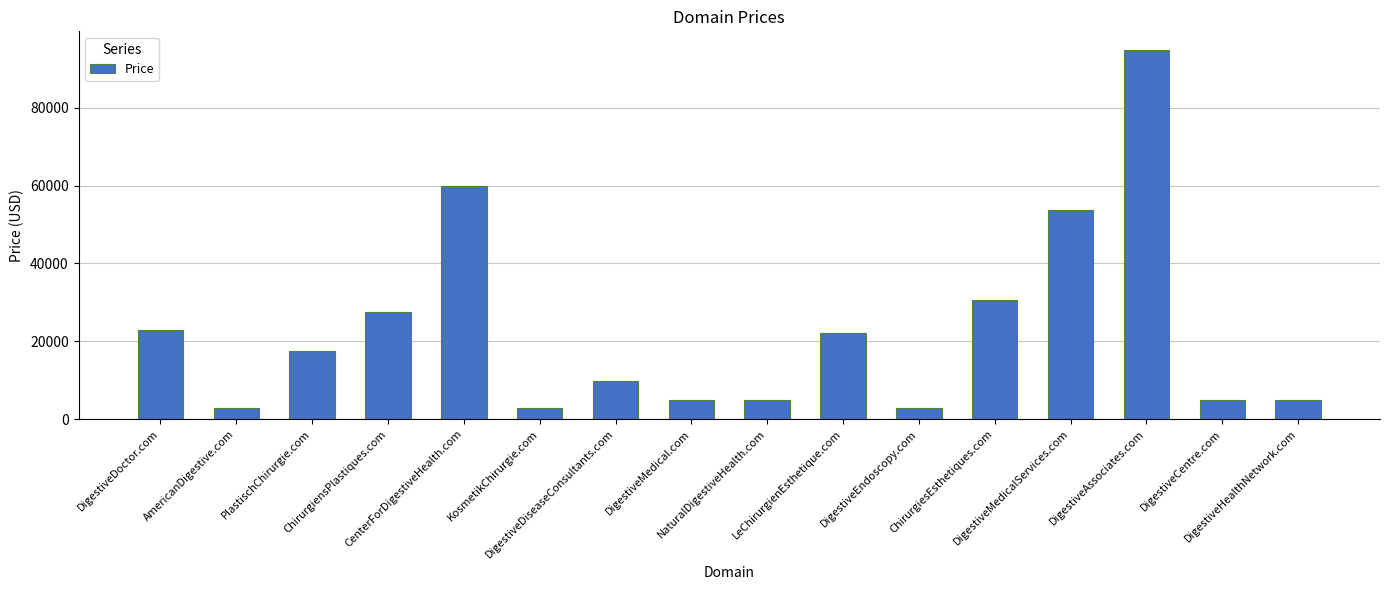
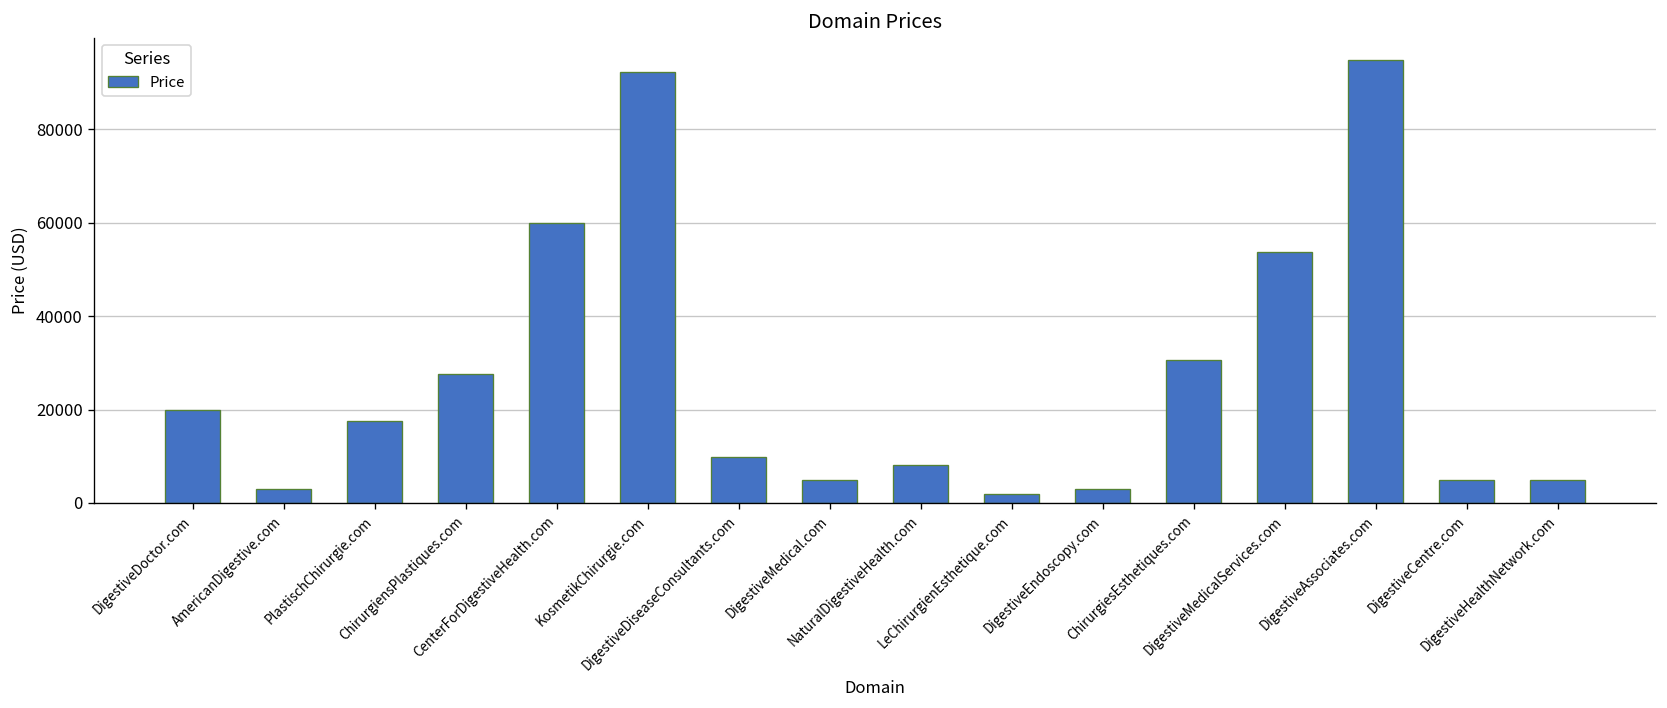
  {
-   "DigestiveDoctor.com": 23000,
+   "DigestiveDoctor.com": 20000,
    "AmericanDigestive.com": 3000,
    "PlastischChirurgie.com": 17000,
    "ChirurgiensPlastiques.com": 28000,
    "CenterForDigestiveHealth.com": 60000,
-   "KosmetikChirurgie.com": 3000,
+   "KosmetikChirurgie.com": 92000,
    "DigestiveDiseaseConsultants.com": 10000,
    "DigestiveMedical.com": 5000,
-   "NaturalDigestiveHealth.com": 5000,
-   "LeChirurgienEsthetique.com": 22000,
+   "NaturalDigestiveHealth.com": 8000,
+   "LeChirurgienEsthetique.com": 2000,
    "DigestiveEndoscopy.com": 3000,
    "ChirurgiesEsthetiques.com": 31000,
    "DigestiveMedicalServices.com": 54000,
    "DigestiveAssociates.com": 95000,
    "DigestiveCentre.com": 5000,
    "DigestiveHealthNetwork.com": 5000
  }
